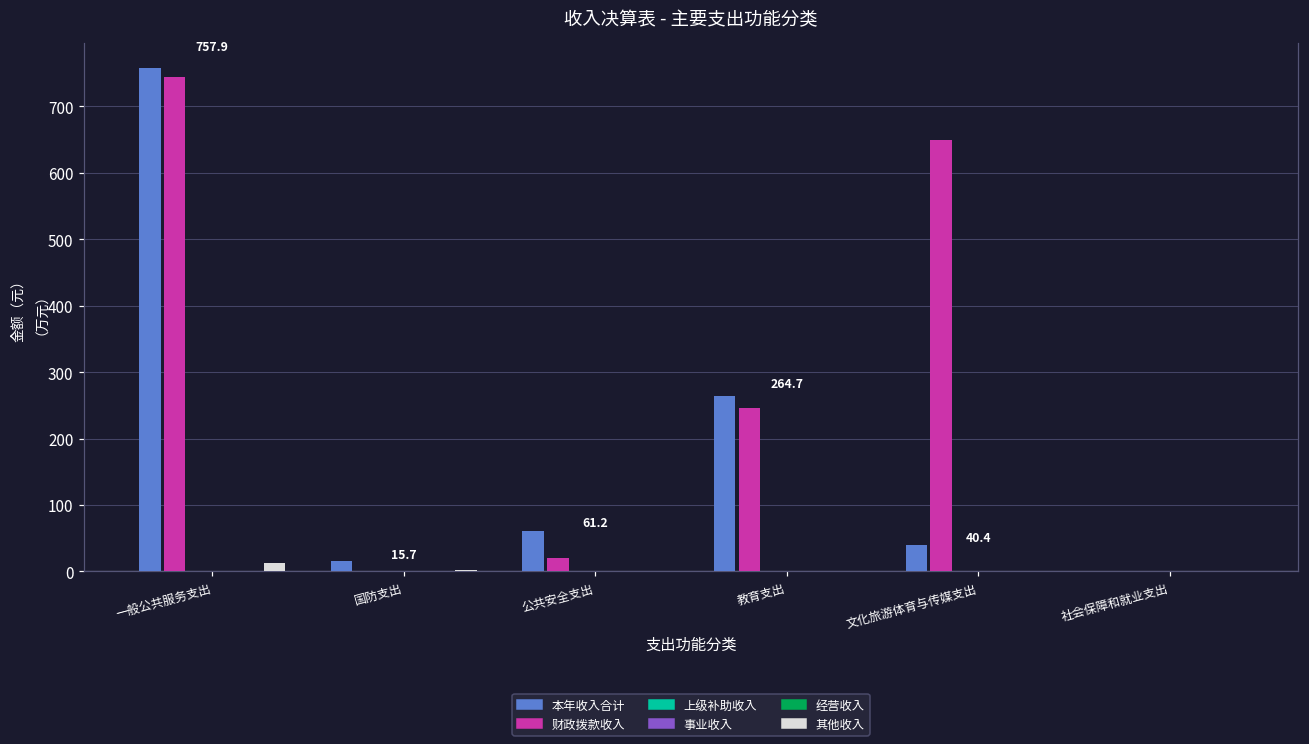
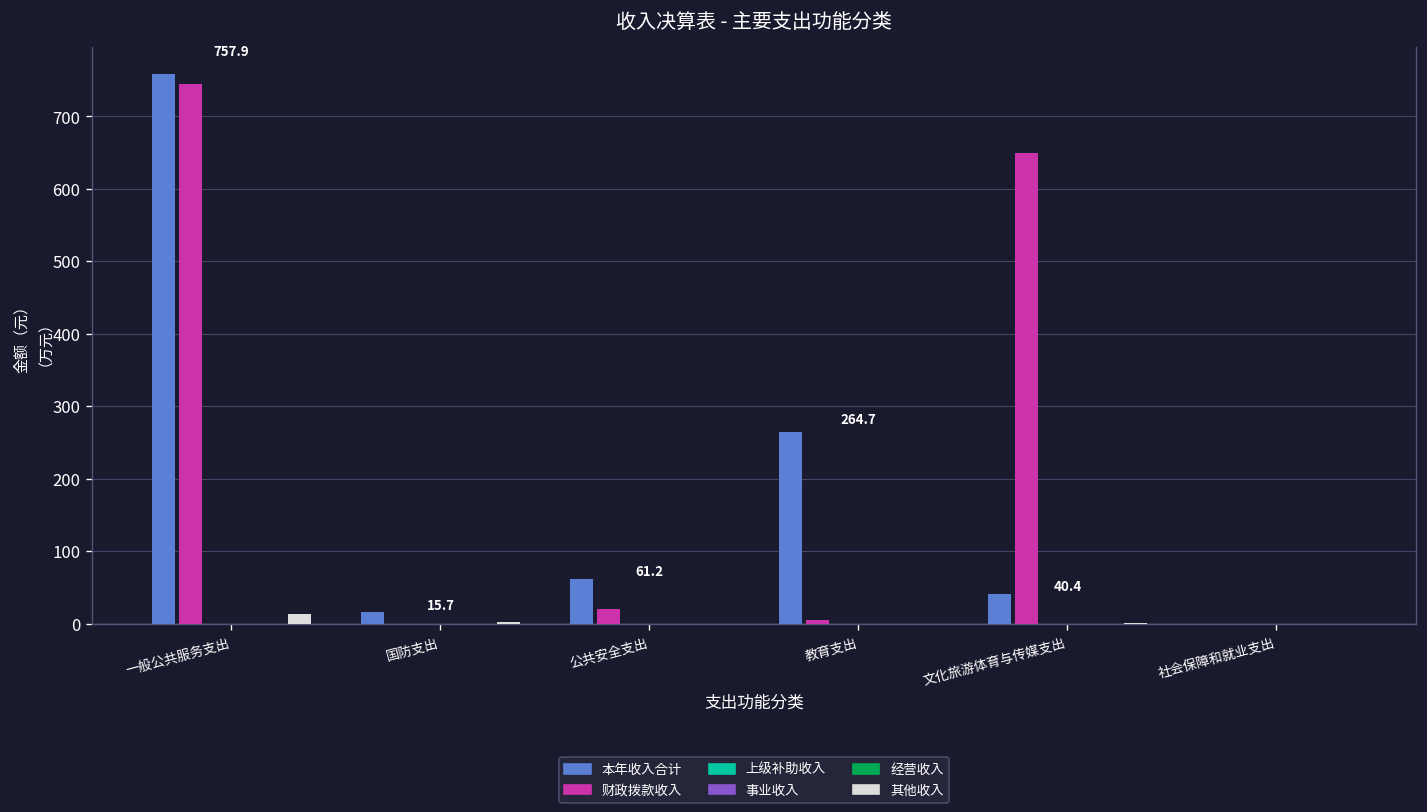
  {
    "本年收入合计": {
      "一般公共服务支出": 760,
      "国防支出": 20,
      "公共安全支出": 60,
      "教育支出": 260,
      "文化旅游体育与传媒支出": 40,
      "社会保障和就业支出": 0
    },
    "财政拨款收入": {
      "一般公共服务支出": 740,
      "国防支出": 0,
      "公共安全支出": 20,
-     "教育支出": 250,
+     "教育支出": 10,
      "文化旅游体育与传媒支出": 650,
      "社会保障和就业支出": 0
    },
    "上级补助收入": {
      "一般公共服务支出": 0,
      "公共安全支出": 0,
      "教育支出": 0,
      "文化旅游体育与传媒支出": 0,
      "社会保障和就业支出": 0
    },
    "事业收入": {
      "一般公共服务支出": 0,
      "公共安全支出": 0,
      "教育支出": 0,
      "文化旅游体育与传媒支出": 0,
      "社会保障和就业支出": 0
    },
    "经营收入": {
      "一般公共服务支出": 0,
      "国防支出": 0,
      "公共安全支出": 0,
      "教育支出": 0,
      "文化旅游体育与传媒支出": 0,
      "社会保障和就业支出": 0
    },
    "其他收入": {
      "一般公共服务支出": 10,
      "公共安全支出": 0,
      "教育支出": 0,
      "社会保障和就业支出": 0
    }
  }
